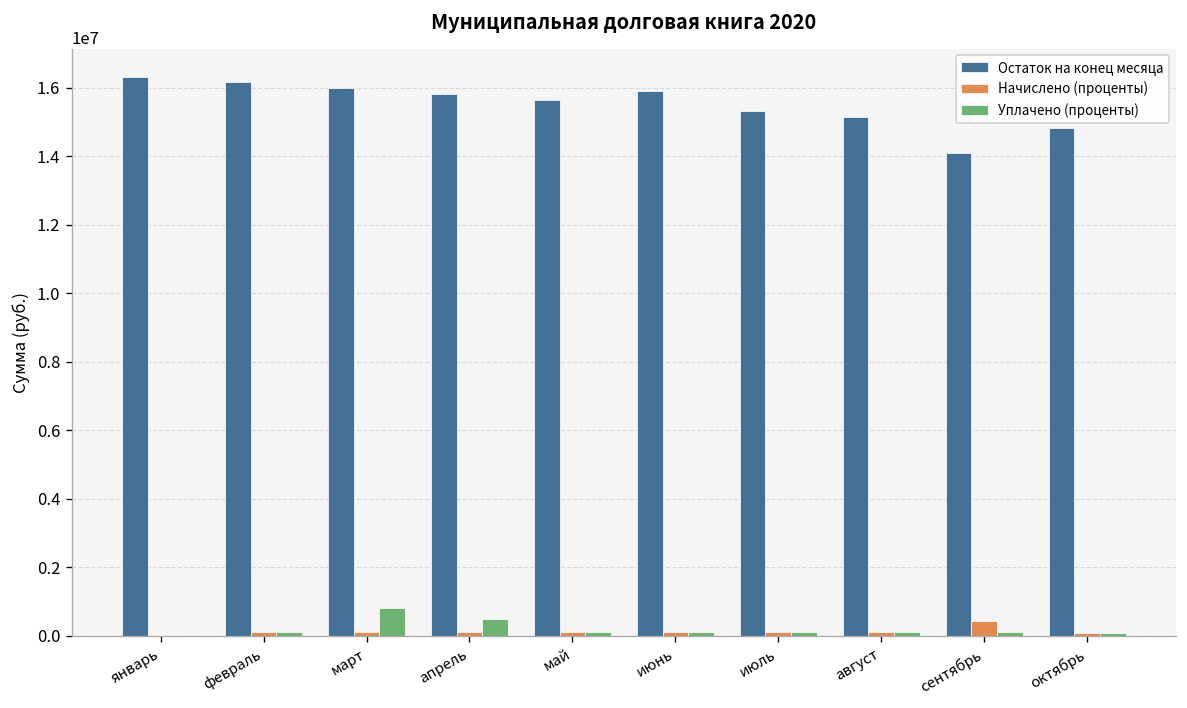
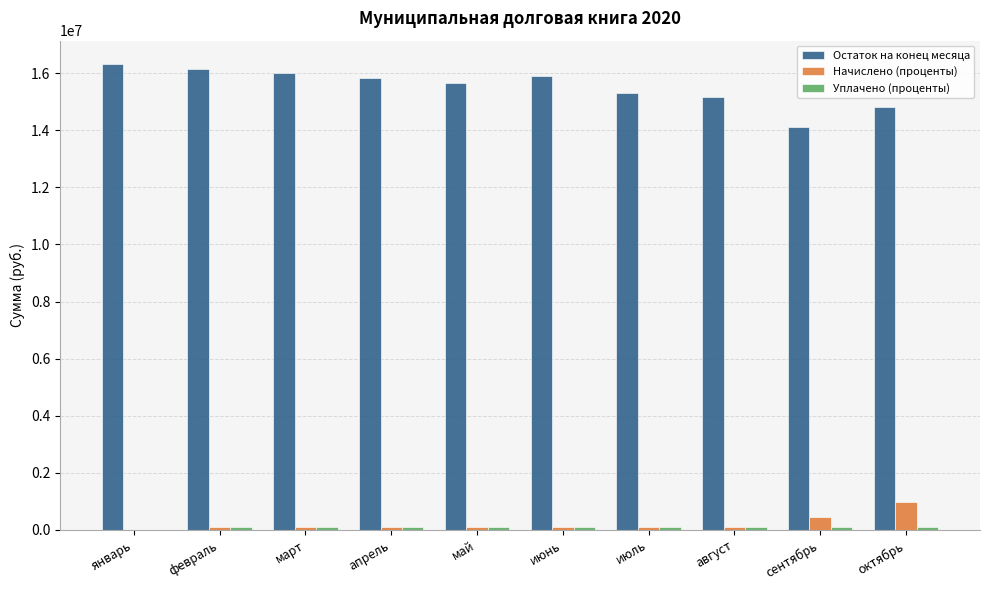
  {
    "Остаток на конец месяца": {
      "январь": 16300000,
      "февраль": 16200000,
      "март": 16000000,
      "апрель": 15800000,
      "май": 15700000,
      "июнь": 15900000,
      "июль": 15300000,
      "август": 15200000,
      "сентябрь": 14100000,
      "октябрь": 14800000
    },
    "Начислено (проценты)": {
      "январь": 0,
      "февраль": 100000,
      "март": 100000,
      "апрель": 100000,
      "май": 100000,
      "июнь": 100000,
      "июль": 100000,
      "август": 100000,
      "сентябрь": 400000,
-     "октябрь": 100000
+     "октябрь": 1000000
    },
    "Уплачено (проценты)": {
      "январь": 0,
      "февраль": 100000,
-     "март": 800000,
-     "апрель": 500000,
+     "март": 100000,
+     "апрель": 100000,
      "май": 100000,
      "июнь": 100000,
      "июль": 100000,
      "август": 100000,
      "сентябрь": 100000,
      "октябрь": 100000
    }
  }
